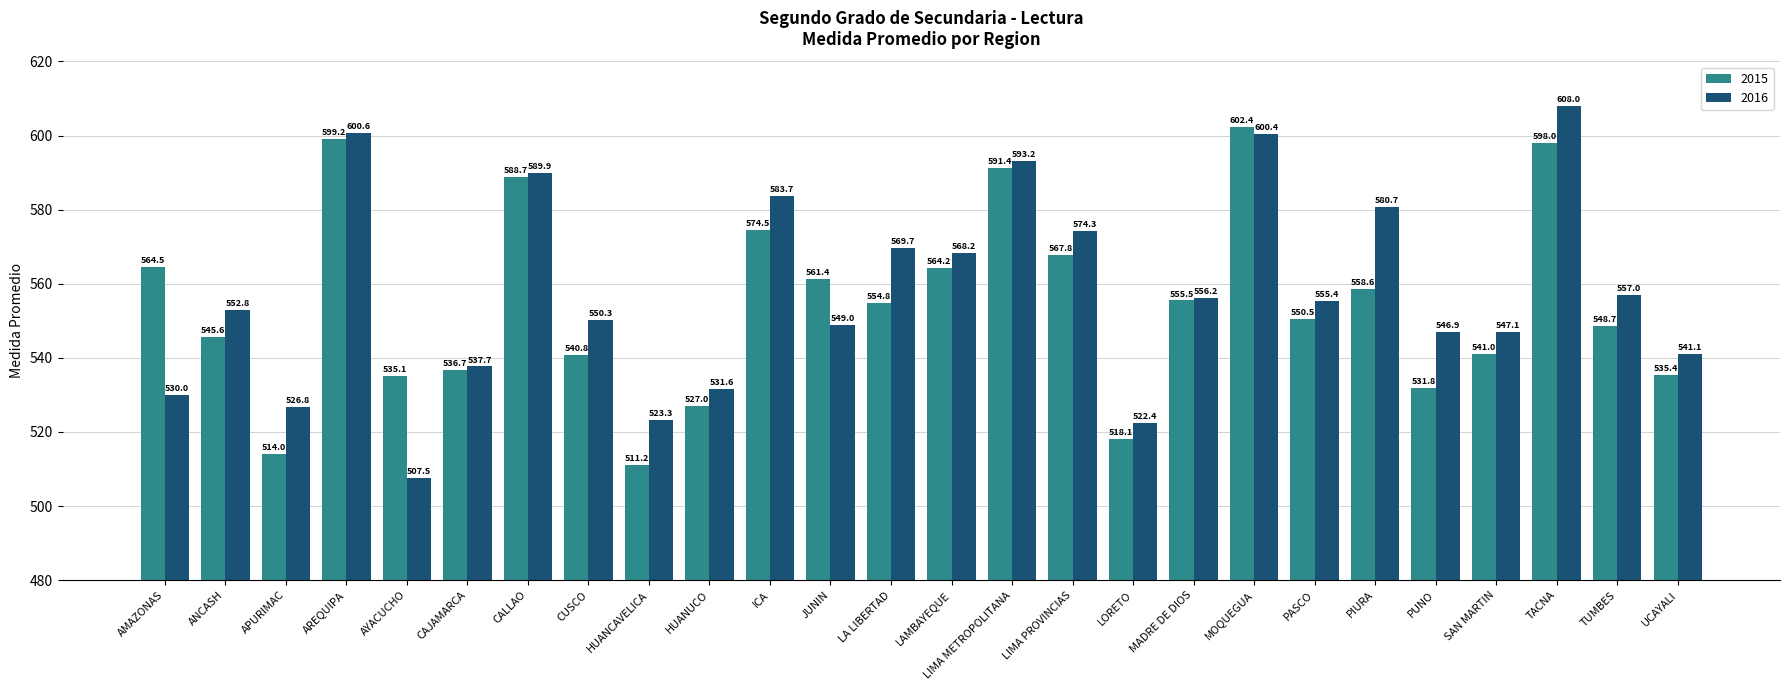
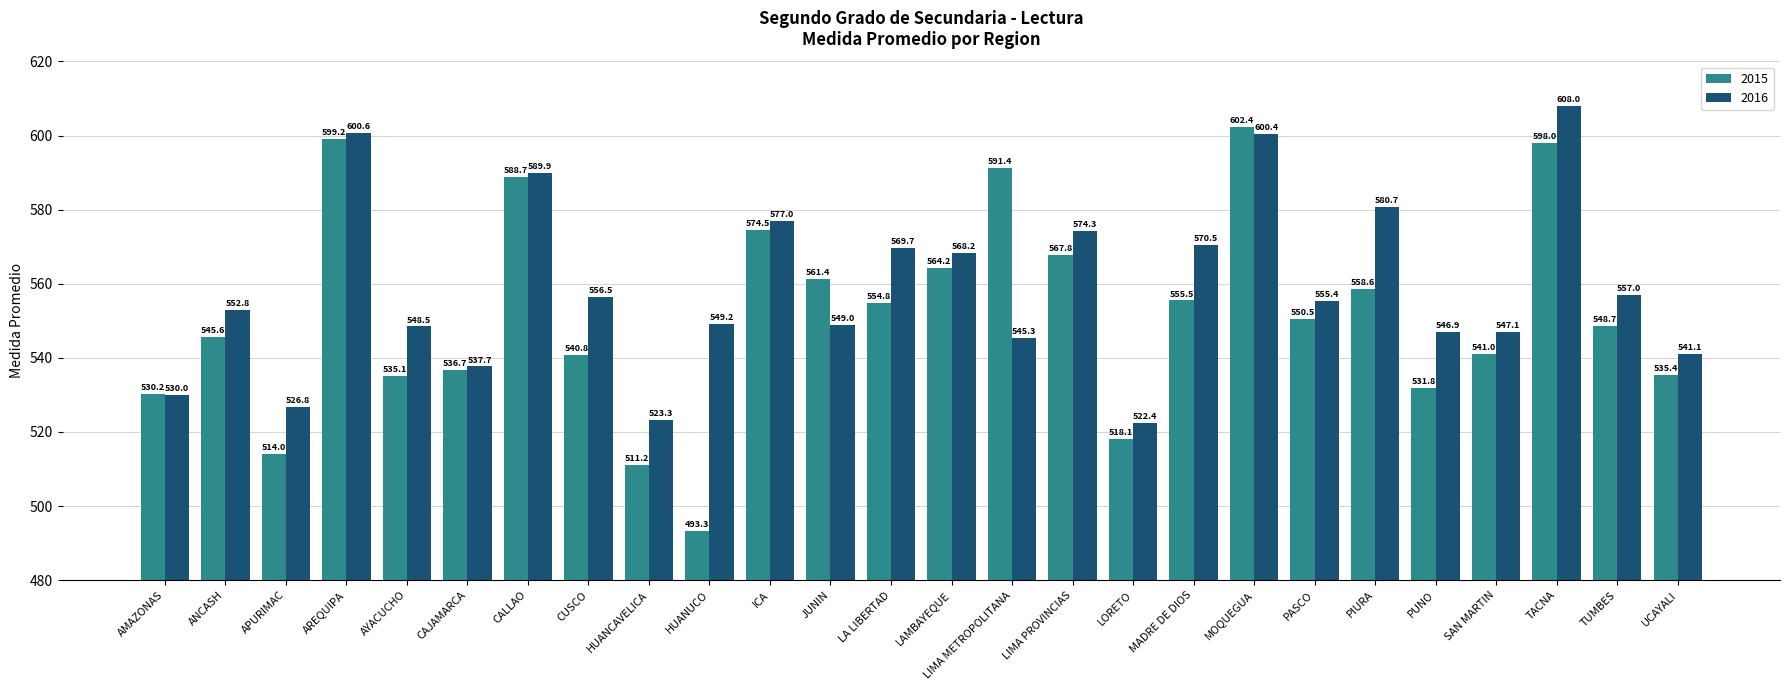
  {
    "2015": {
-     "AMAZONAS": 564.5,
+     "AMAZONAS": 530.2,
      "ANCASH": 545.6,
      "APURIMAC": 514.0,
      "AREQUIPA": 599.2,
      "AYACUCHO": 535.1,
      "CAJAMARCA": 536.7,
      "CALLAO": 588.7,
      "CUSCO": 540.8,
      "HUANCAVELICA": 511.2,
-     "HUANUCO": 527.0,
+     "HUANUCO": 493.3,
      "ICA": 574.5,
      "JUNIN": 561.4,
      "LA LIBERTAD": 554.8,
      "LAMBAYEQUE": 564.2,
      "LIMA METROPOLITANA": 591.4,
      "LIMA PROVINCIAS": 567.8,
      "LORETO": 518.1,
      "MADRE DE DIOS": 555.5,
      "MOQUEGUA": 602.4,
      "PASCO": 550.5,
      "PIURA": 558.6,
      "PUNO": 531.8,
      "SAN MARTIN": 541.0,
      "TACNA": 598.0,
      "TUMBES": 548.7,
      "UCAYALI": 535.4
    },
    "2016": {
      "AMAZONAS": 530.0,
      "ANCASH": 552.8,
      "APURIMAC": 526.8,
      "AREQUIPA": 600.6,
-     "AYACUCHO": 507.5,
+     "AYACUCHO": 548.5,
      "CAJAMARCA": 537.7,
      "CALLAO": 589.9,
-     "CUSCO": 550.3,
+     "CUSCO": 556.5,
      "HUANCAVELICA": 523.3,
-     "HUANUCO": 531.6,
-     "ICA": 583.7,
+     "HUANUCO": 549.2,
+     "ICA": 577.0,
      "JUNIN": 549.0,
      "LA LIBERTAD": 569.7,
      "LAMBAYEQUE": 568.2,
-     "LIMA METROPOLITANA": 593.2,
+     "LIMA METROPOLITANA": 545.3,
      "LIMA PROVINCIAS": 574.3,
      "LORETO": 522.4,
-     "MADRE DE DIOS": 556.2,
+     "MADRE DE DIOS": 570.5,
      "MOQUEGUA": 600.4,
      "PASCO": 555.4,
      "PIURA": 580.7,
      "PUNO": 546.9,
      "SAN MARTIN": 547.1,
      "TACNA": 608.0,
      "TUMBES": 557.0,
      "UCAYALI": 541.1
    }
  }
